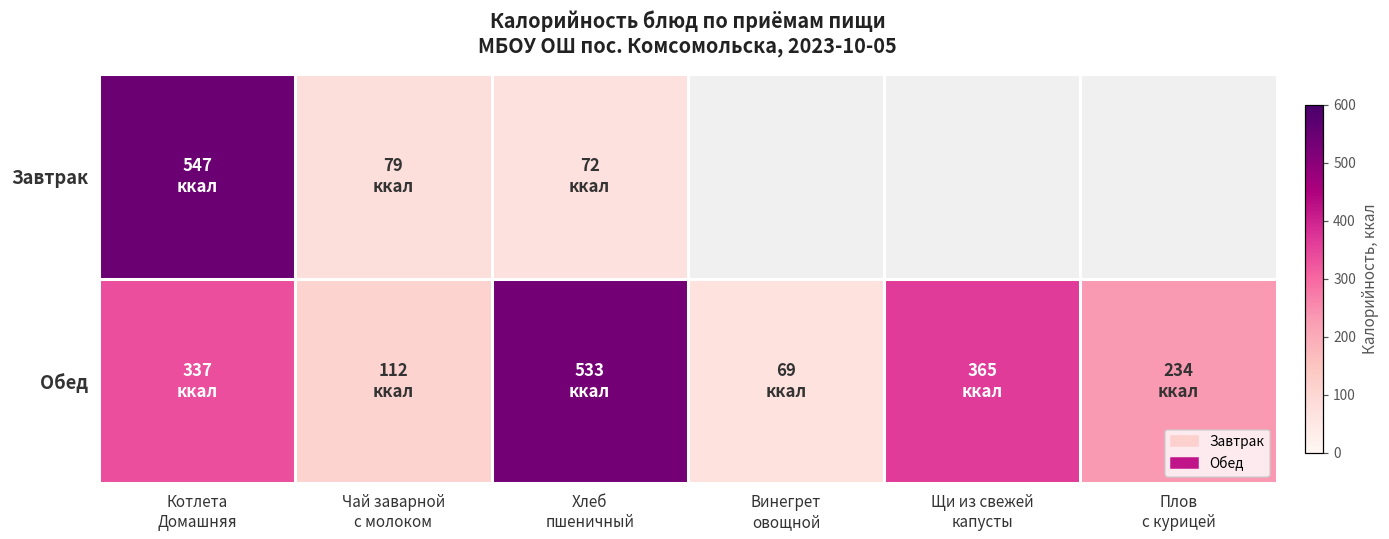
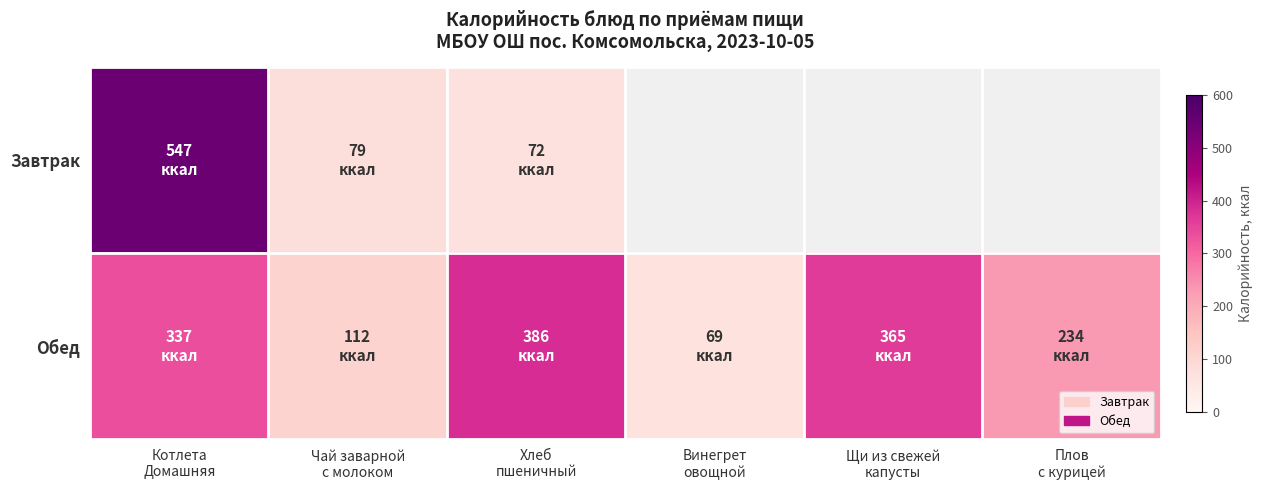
  {
    "Завтрак": {
      "Котлета Домашняя": 547,
      "Чай заварной с молоком": 79,
      "Хлеб пшеничный": 72
    },
    "Обед": {
      "Котлета Домашняя": 337,
      "Чай заварной с молоком": 112,
-     "Хлеб пшеничный": 533,
+     "Хлеб пшеничный": 386,
      "Винегрет овощной": 69,
      "Щи из свежей капусты": 365,
      "Плов с курицей": 234
    }
  }
